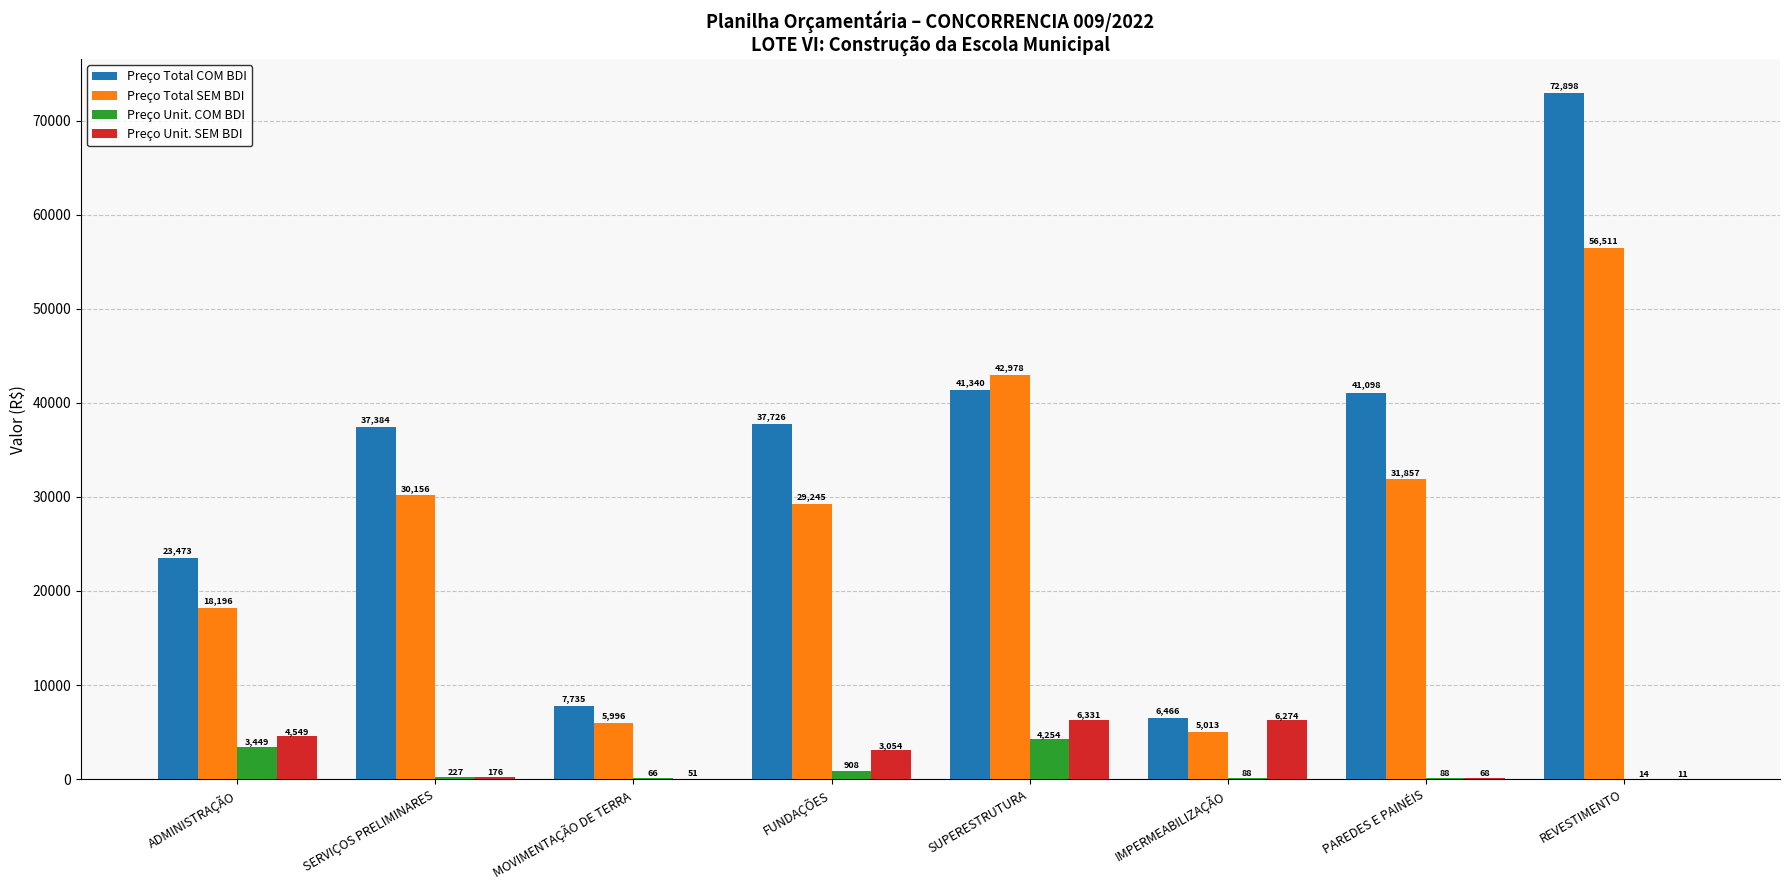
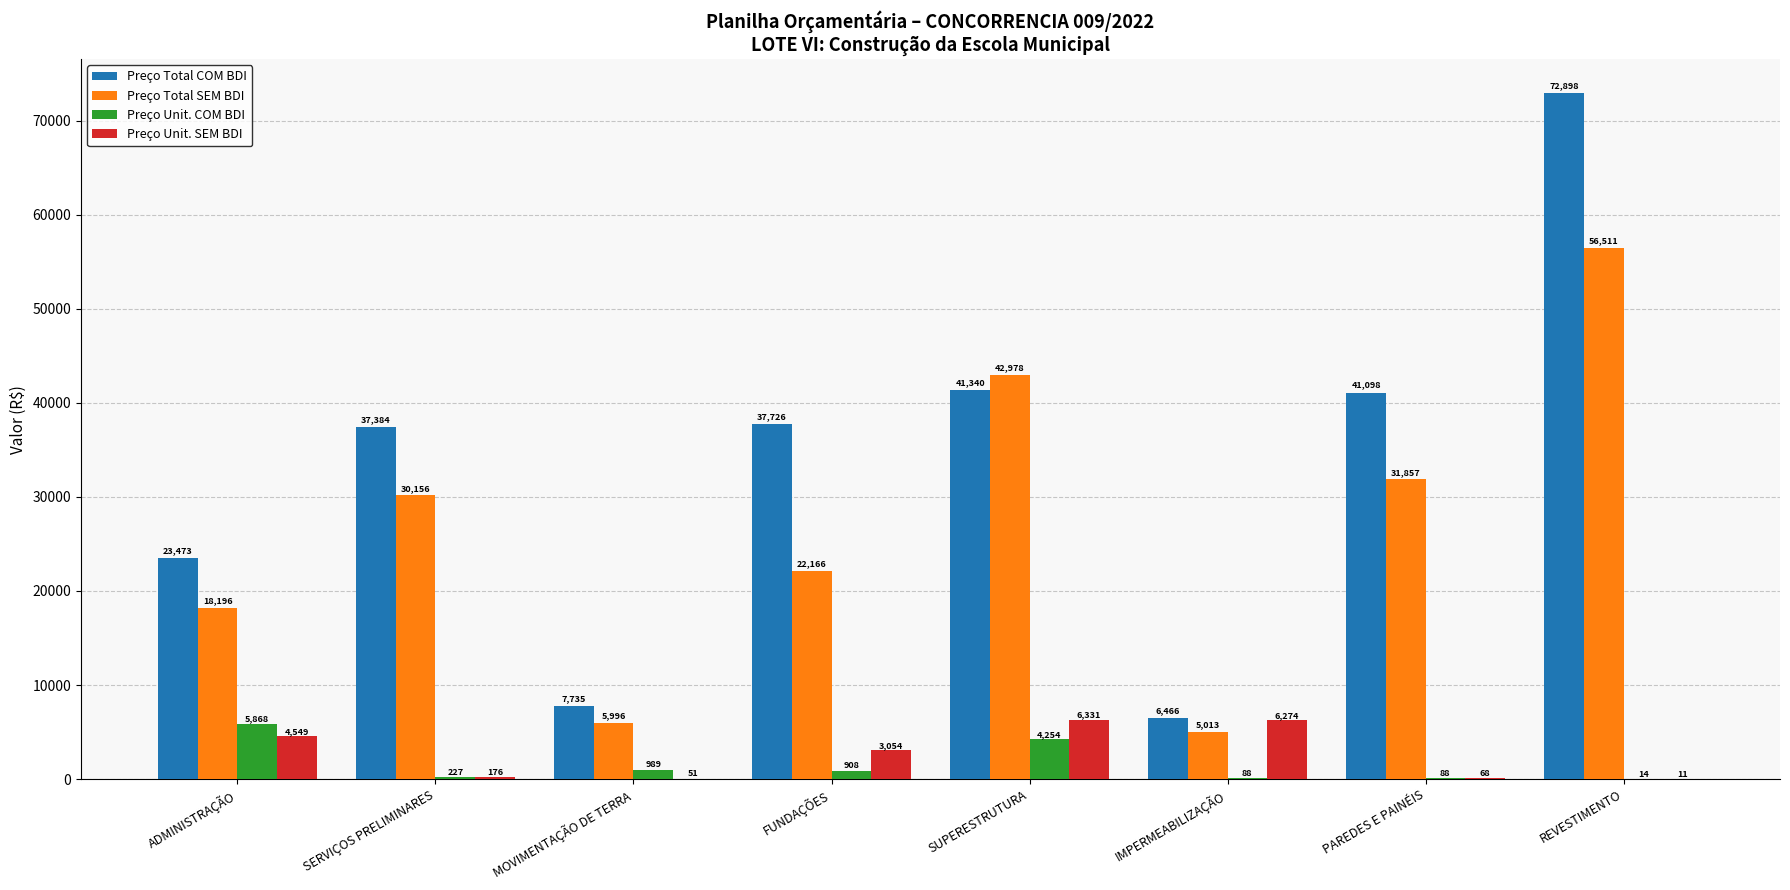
  {
    "Preço Total COM BDI": {
      "ADMINISTRAÇÃO": "23,473",
      "SERVIÇOS PRELIMINARES": "37,384",
      "MOVIMENTAÇÃO DE TERRA": "7,735",
      "FUNDAÇÕES": "37,726",
      "SUPERESTRUTURA": "41,340",
      "IMPERMEABILIZAÇÃO": "6,466",
      "PAREDES E PAINÉIS": "41,098",
      "REVESTIMENTO": "72,898"
    },
    "Preço Total SEM BDI": {
      "ADMINISTRAÇÃO": "18,196",
      "SERVIÇOS PRELIMINARES": "30,156",
      "MOVIMENTAÇÃO DE TERRA": "5,996",
-     "FUNDAÇÕES": "29,245",
+     "FUNDAÇÕES": "22,166",
      "SUPERESTRUTURA": "42,978",
      "IMPERMEABILIZAÇÃO": "5,013",
      "PAREDES E PAINÉIS": "31,857",
      "REVESTIMENTO": "56,511"
    },
    "Preço Unit. COM BDI": {
-     "ADMINISTRAÇÃO": "3,449",
+     "ADMINISTRAÇÃO": "5,868",
      "SERVIÇOS PRELIMINARES": "227",
-     "MOVIMENTAÇÃO DE TERRA": "66",
+     "MOVIMENTAÇÃO DE TERRA": "989",
      "FUNDAÇÕES": "908",
      "SUPERESTRUTURA": "4,254",
      "IMPERMEABILIZAÇÃO": "88",
      "PAREDES E PAINÉIS": "88",
      "REVESTIMENTO": "14"
    },
    "Preço Unit. SEM BDI": {
      "ADMINISTRAÇÃO": "4,549",
      "SERVIÇOS PRELIMINARES": "176",
      "MOVIMENTAÇÃO DE TERRA": "51",
      "FUNDAÇÕES": "3,054",
      "SUPERESTRUTURA": "6,331",
      "IMPERMEABILIZAÇÃO": "6,274",
      "PAREDES E PAINÉIS": "68",
      "REVESTIMENTO": "11"
    }
  }
